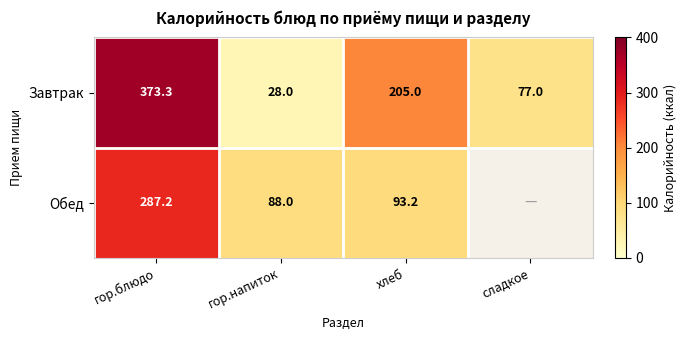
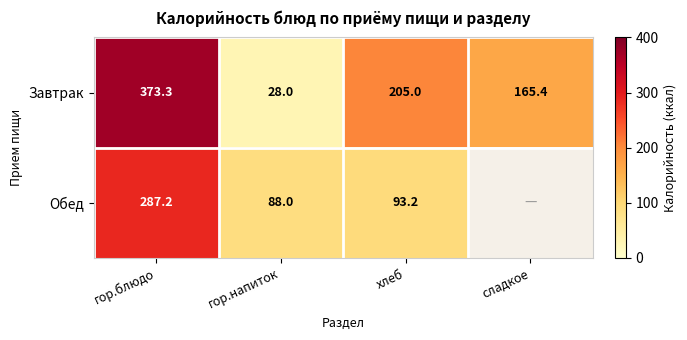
  {
    "Завтрак": {
      "гор.блюдо": 373.3,
      "гор.напиток": 28.0,
      "хлеб": 205.0,
-     "сладкое": 77.0
+     "сладкое": 165.4
    },
    "Обед": {
      "гор.блюдо": 287.2,
      "гор.напиток": 88.0,
      "хлеб": 93.2
    }
  }
